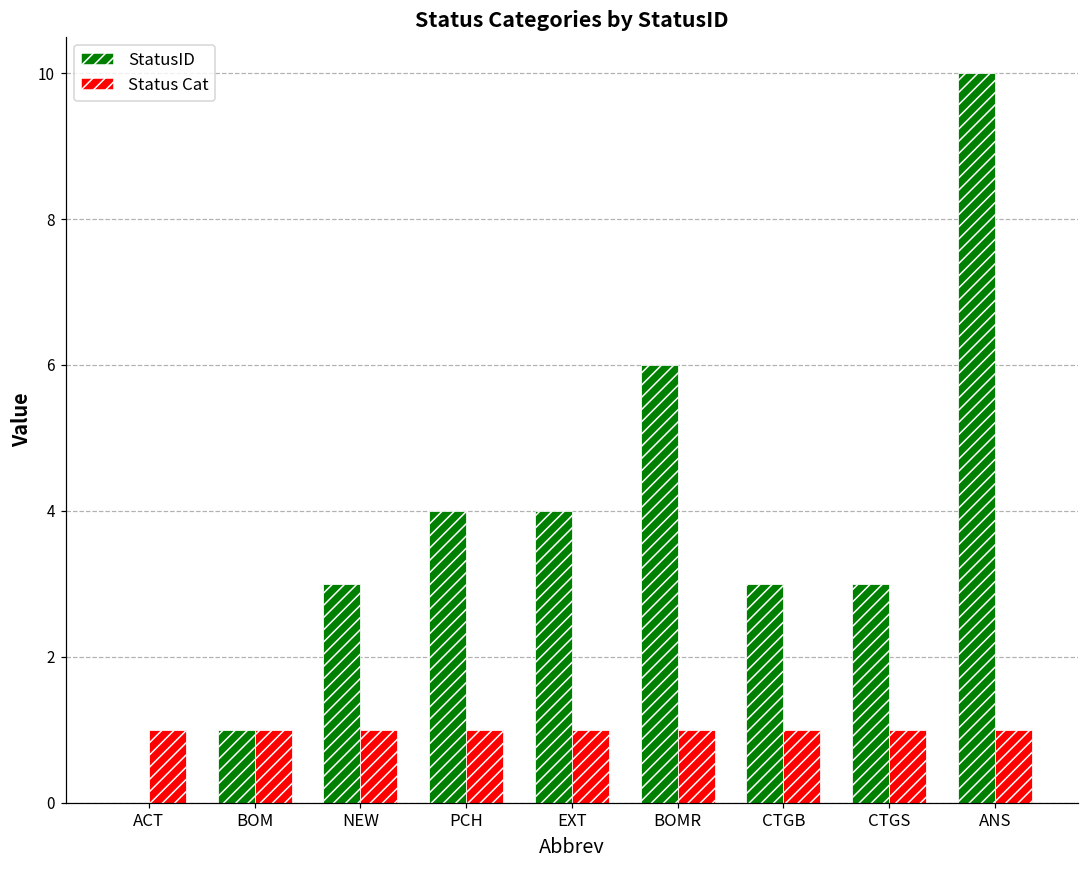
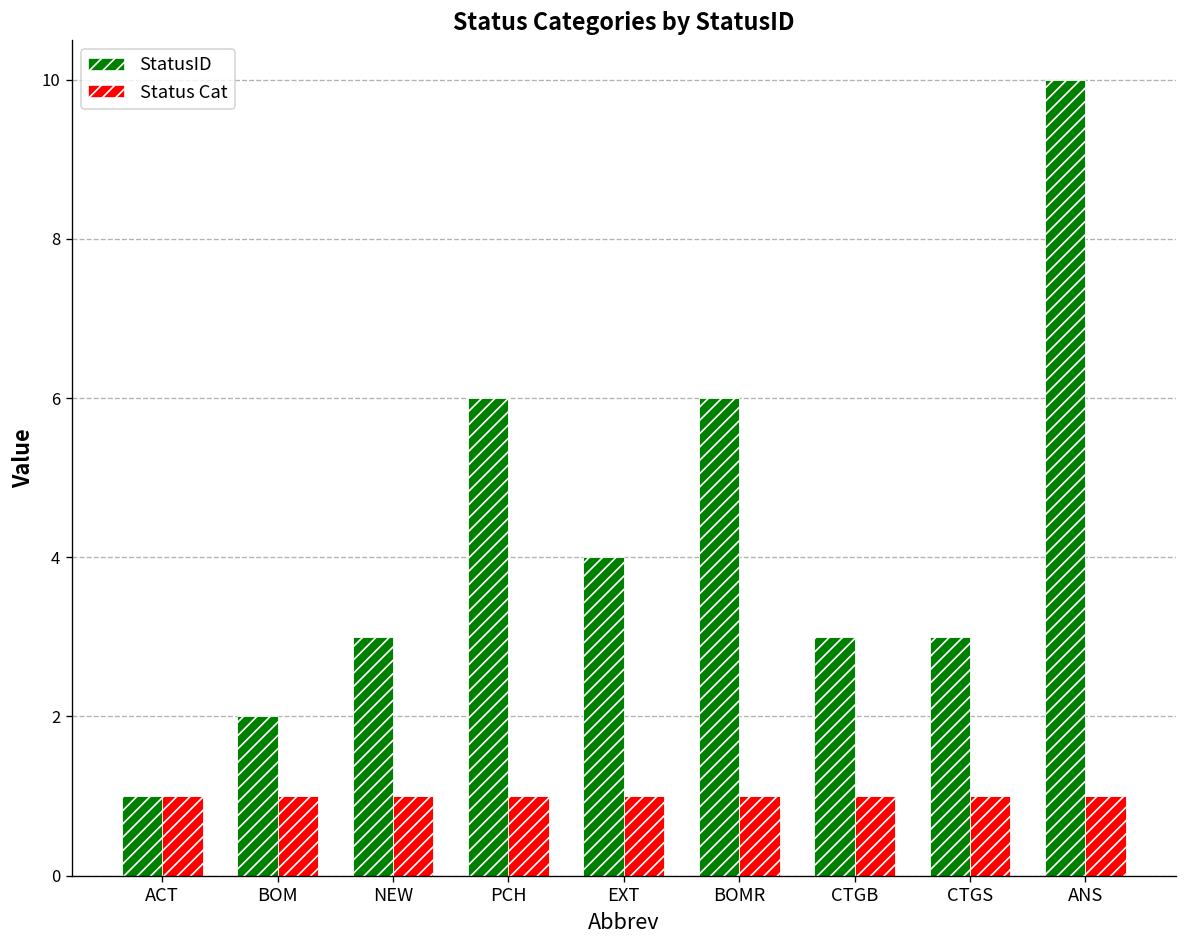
  {
    "StatusID": {
-     "ACT": 0,
-     "BOM": 1,
+     "ACT": 1,
+     "BOM": 2,
      "NEW": 3,
-     "PCH": 4,
+     "PCH": 6,
      "EXT": 4,
      "BOMR": 6,
      "CTGB": 3,
      "CTGS": 3,
      "ANS": 10
    },
    "Status Cat": {
      "ACT": 1,
      "BOM": 1,
      "NEW": 1,
      "PCH": 1,
      "EXT": 1,
      "BOMR": 1,
      "CTGB": 1,
      "CTGS": 1,
      "ANS": 1
    }
  }
